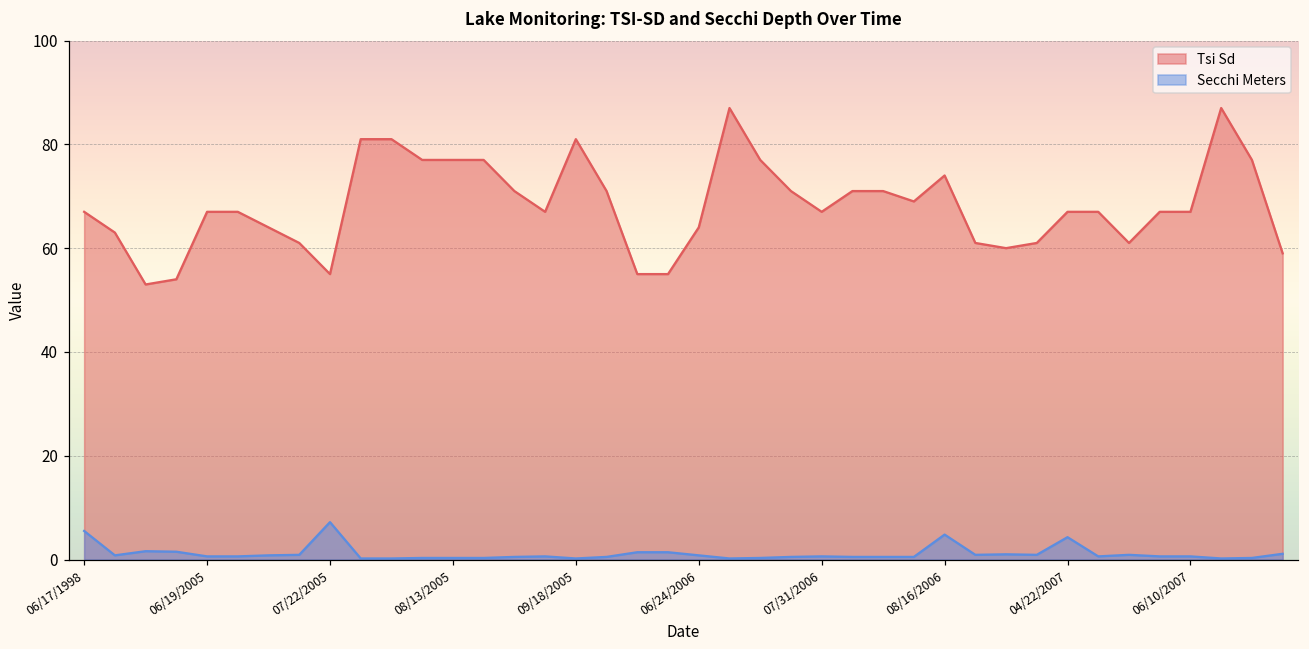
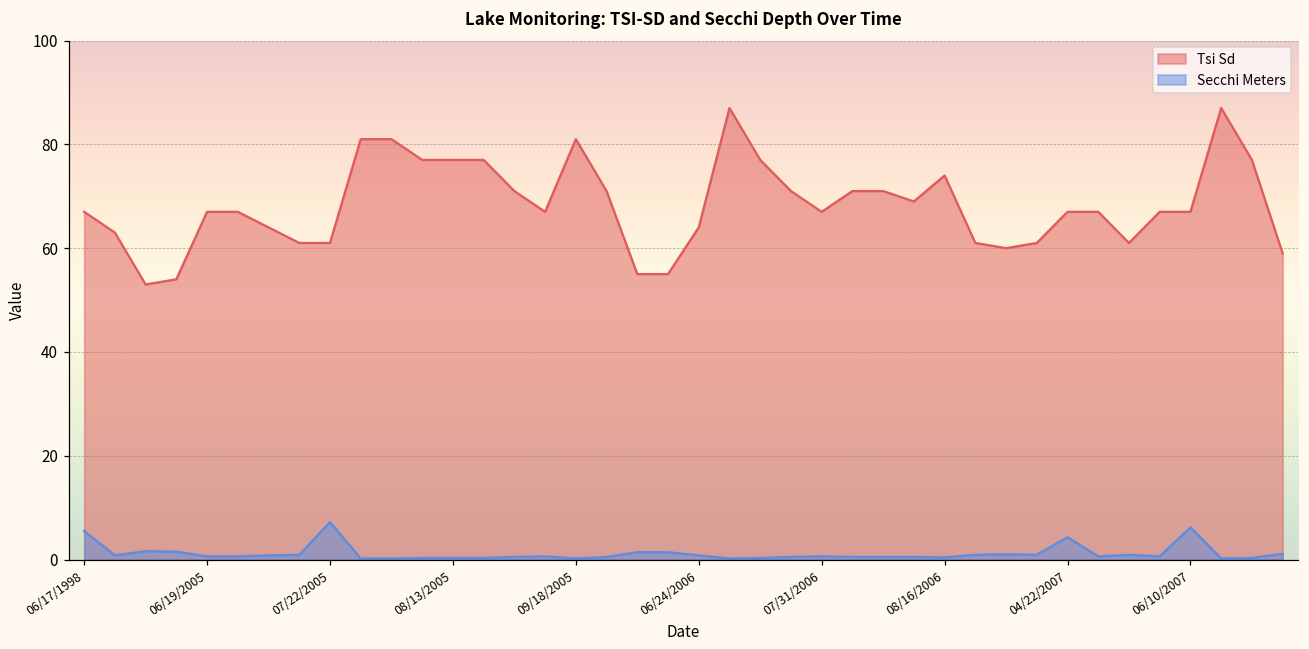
  {
    "Tsi Sd": {
      "06/17/1998": 67,
      "06/19/2005": 67,
-     "07/22/2005": 55,
+     "07/22/2005": 61,
      "08/13/2005": 77,
      "09/18/2005": 81,
      "06/24/2006": 64,
      "07/31/2006": 67,
      "08/16/2006": 74,
      "04/22/2007": 67,
      "06/10/2007": 67
    },
    "Secchi Meters": {
      "06/17/1998": 6,
      "06/19/2005": 1,
      "07/22/2005": 7,
      "08/13/2005": 0,
      "09/18/2005": 0,
      "06/24/2006": 1,
      "07/31/2006": 1,
-     "08/16/2006": 5,
+     "08/16/2006": 0,
      "04/22/2007": 4,
-     "06/10/2007": 1
+     "06/10/2007": 6
    }
  }
